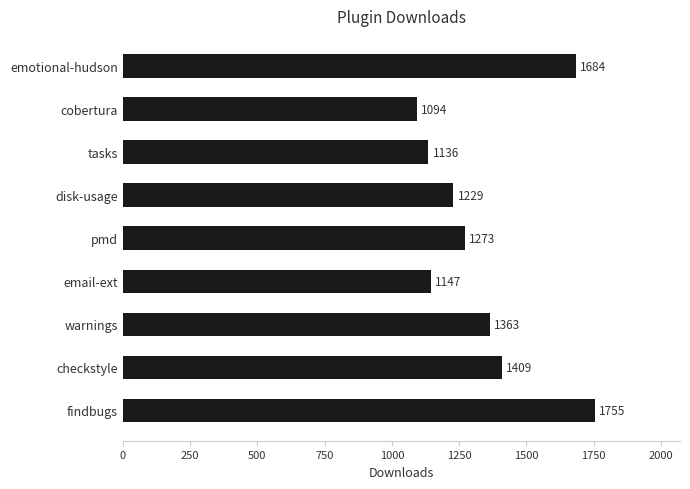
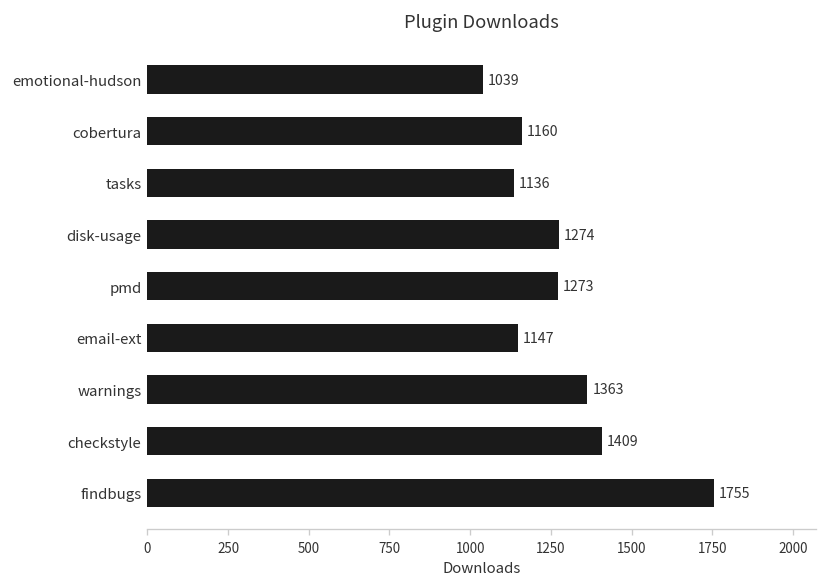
  {
-   "emotional-hudson": 1684,
-   "cobertura": 1094,
+   "emotional-hudson": 1039,
+   "cobertura": 1160,
    "tasks": 1136,
-   "disk-usage": 1229,
+   "disk-usage": 1274,
    "pmd": 1273,
    "email-ext": 1147,
    "warnings": 1363,
    "checkstyle": 1409,
    "findbugs": 1755
  }
